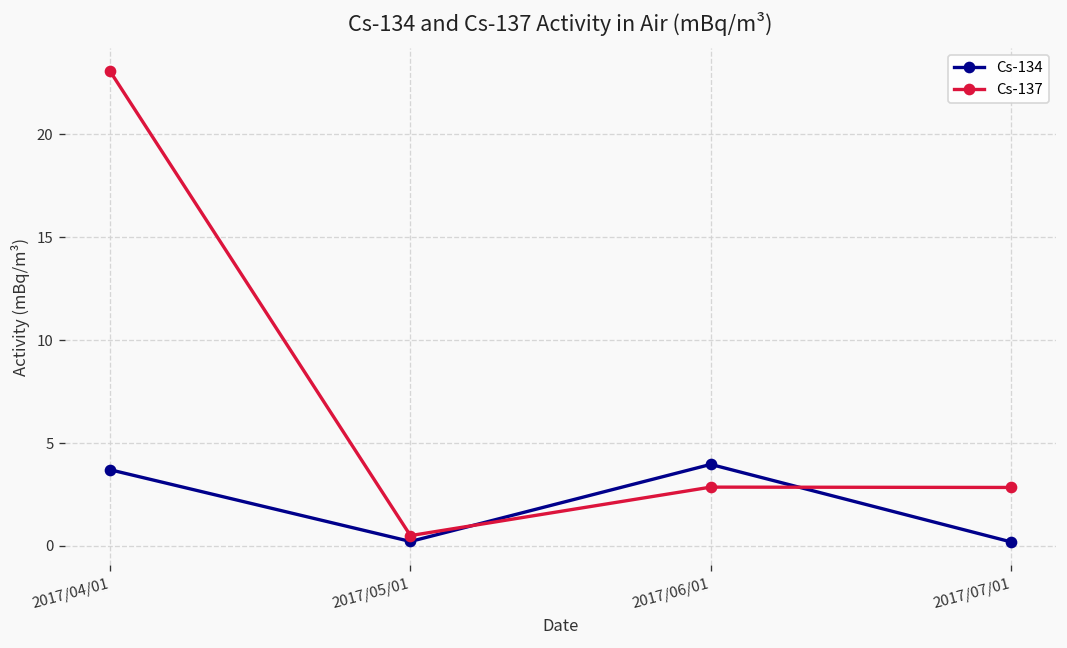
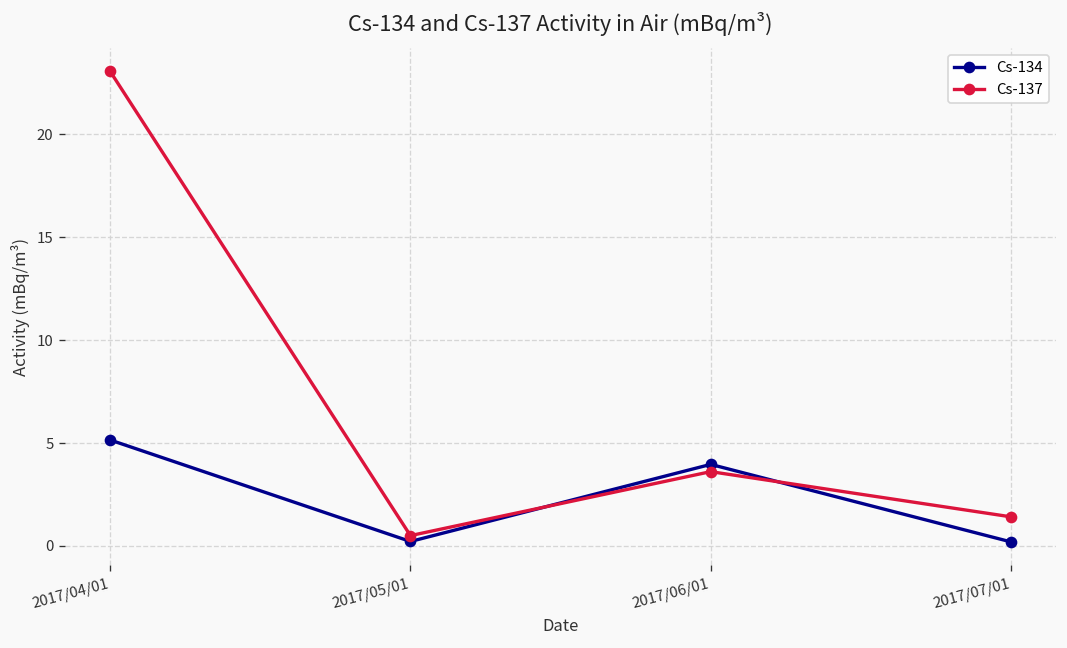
  {
    "Cs-134": {
-     "2017/04/01": 3.7,
+     "2017/04/01": 5.1,
      "2017/05/01": 0.2,
      "2017/06/01": 4.0,
      "2017/07/01": 0.2
    },
    "Cs-137": {
      "2017/04/01": 23.1,
      "2017/05/01": 0.5,
-     "2017/06/01": 2.9,
-     "2017/07/01": 2.8
+     "2017/06/01": 3.6,
+     "2017/07/01": 1.4
    }
  }
